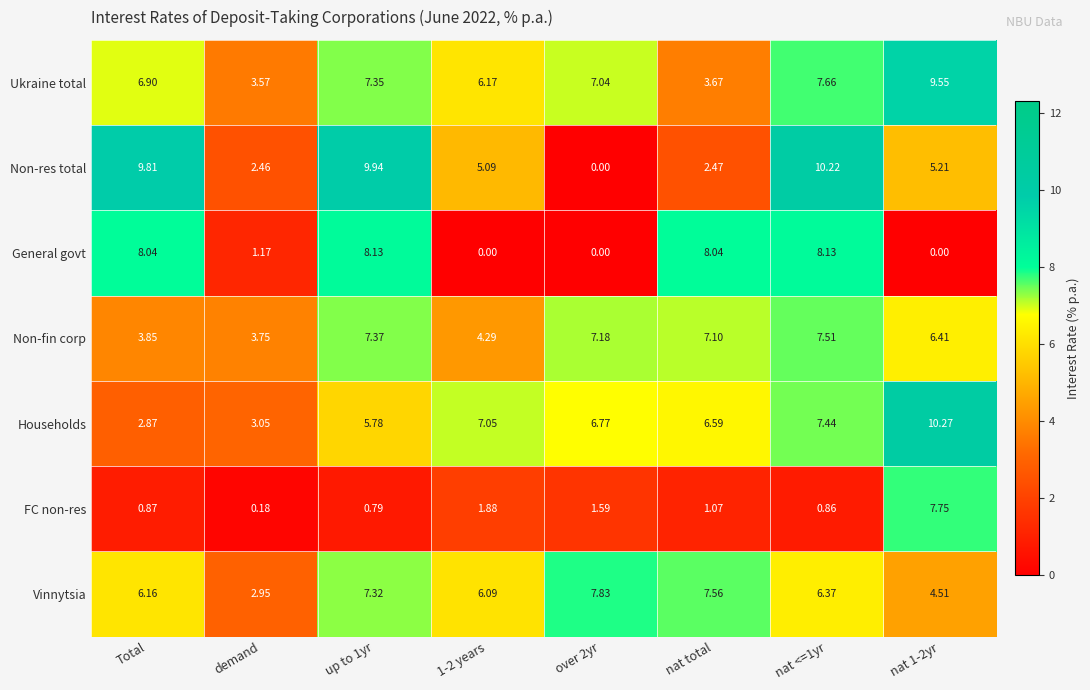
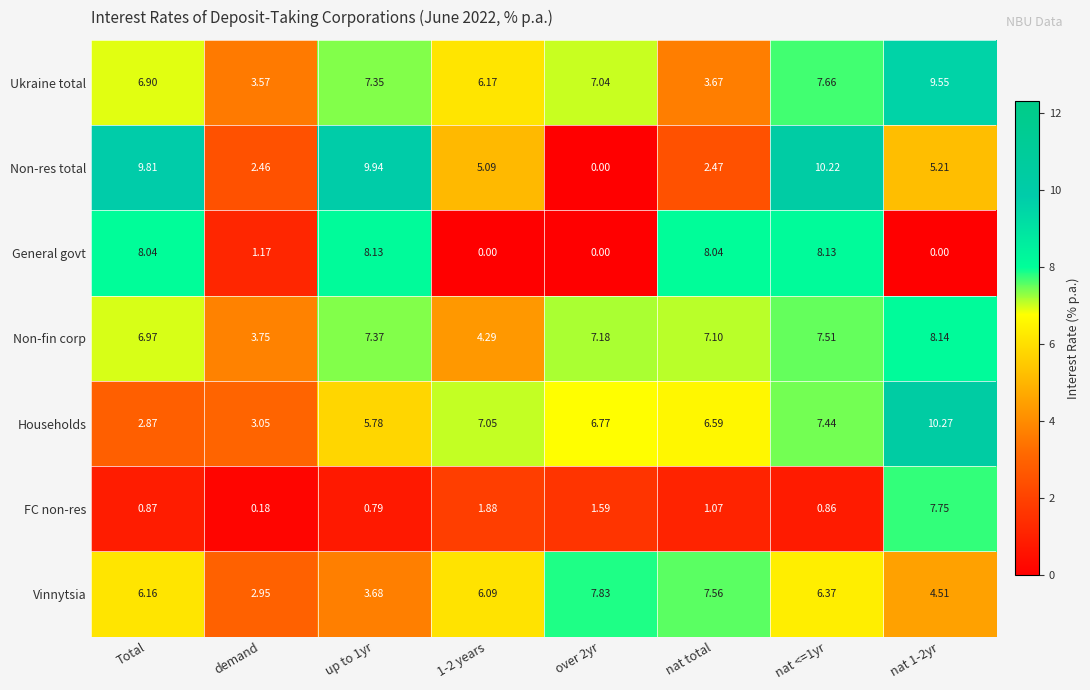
  {
    "Ukraine total": {
      "Total": 6.90,
      "demand": 3.57,
      "up to 1yr": 7.35,
      "1-2 years": 6.17,
      "over 2yr": 7.04,
      "nat total": 3.67,
      "nat <=1yr": 7.66,
      "nat 1-2yr": 9.55
    },
    "Non-res total": {
      "Total": 9.81,
      "demand": 2.46,
      "up to 1yr": 9.94,
      "1-2 years": 5.09,
      "over 2yr": 0.00,
      "nat total": 2.47,
      "nat <=1yr": 10.22,
      "nat 1-2yr": 5.21
    },
    "General govt": {
      "Total": 8.04,
      "demand": 1.17,
      "up to 1yr": 8.13,
      "1-2 years": 0.00,
      "over 2yr": 0.00,
      "nat total": 8.04,
      "nat <=1yr": 8.13,
      "nat 1-2yr": 0.00
    },
    "Non-fin corp": {
-     "Total": 3.85,
+     "Total": 6.97,
      "demand": 3.75,
      "up to 1yr": 7.37,
      "1-2 years": 4.29,
      "over 2yr": 7.18,
      "nat total": 7.10,
      "nat <=1yr": 7.51,
-     "nat 1-2yr": 6.41
+     "nat 1-2yr": 8.14
    },
    "Households": {
      "Total": 2.87,
      "demand": 3.05,
      "up to 1yr": 5.78,
      "1-2 years": 7.05,
      "over 2yr": 6.77,
      "nat total": 6.59,
      "nat <=1yr": 7.44,
      "nat 1-2yr": 10.27
    },
    "FC non-res": {
      "Total": 0.87,
      "demand": 0.18,
      "up to 1yr": 0.79,
      "1-2 years": 1.88,
      "over 2yr": 1.59,
      "nat total": 1.07,
      "nat <=1yr": 0.86,
      "nat 1-2yr": 7.75
    },
    "Vinnytsia": {
      "Total": 6.16,
      "demand": 2.95,
-     "up to 1yr": 7.32,
+     "up to 1yr": 3.68,
      "1-2 years": 6.09,
      "over 2yr": 7.83,
      "nat total": 7.56,
      "nat <=1yr": 6.37,
      "nat 1-2yr": 4.51
    }
  }
